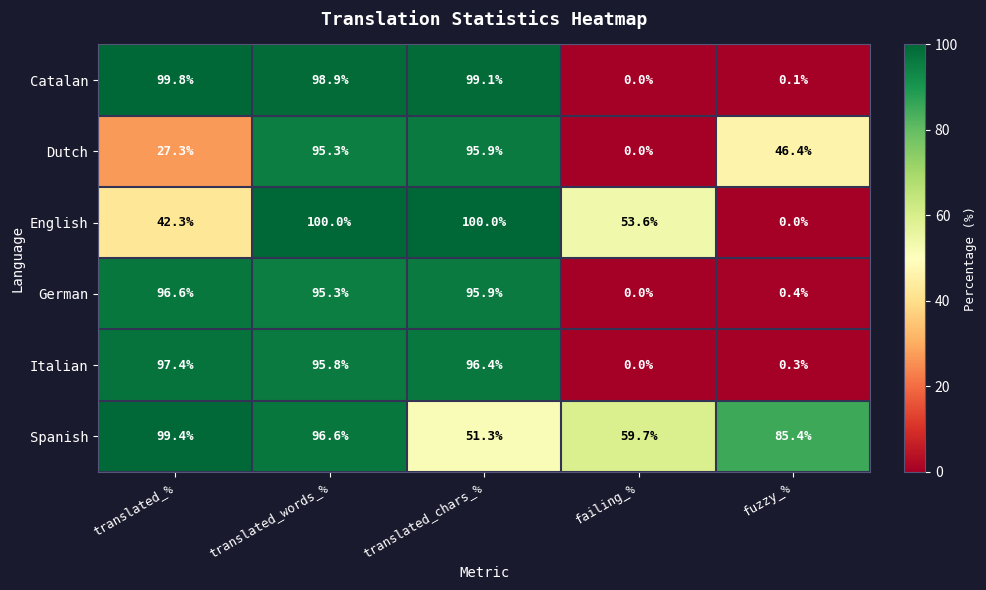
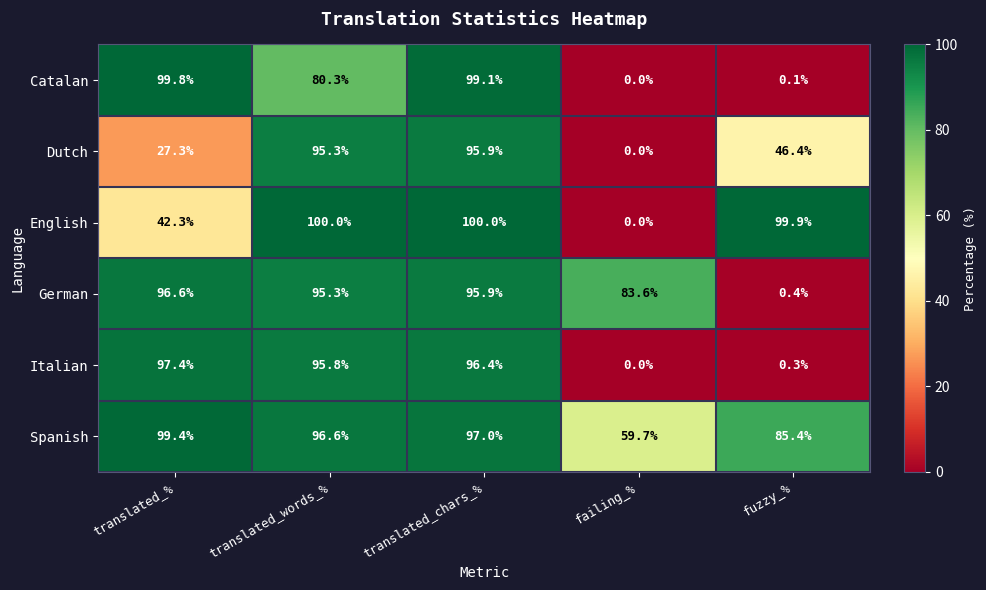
  {
    "Catalan": {
      "translated_%": "99.8%",
-     "translated_words_%": "98.9%",
+     "translated_words_%": "80.3%",
      "translated_chars_%": "99.1%",
      "failing_%": "0.0%",
      "fuzzy_%": "0.1%"
    },
    "Dutch": {
      "translated_%": "27.3%",
      "translated_words_%": "95.3%",
      "translated_chars_%": "95.9%",
      "failing_%": "0.0%",
      "fuzzy_%": "46.4%"
    },
    "English": {
      "translated_%": "42.3%",
      "translated_words_%": "100.0%",
      "translated_chars_%": "100.0%",
-     "failing_%": "53.6%",
-     "fuzzy_%": "0.0%"
+     "failing_%": "0.0%",
+     "fuzzy_%": "99.9%"
    },
    "German": {
      "translated_%": "96.6%",
      "translated_words_%": "95.3%",
      "translated_chars_%": "95.9%",
-     "failing_%": "0.0%",
+     "failing_%": "83.6%",
      "fuzzy_%": "0.4%"
    },
    "Italian": {
      "translated_%": "97.4%",
      "translated_words_%": "95.8%",
      "translated_chars_%": "96.4%",
      "failing_%": "0.0%",
      "fuzzy_%": "0.3%"
    },
    "Spanish": {
      "translated_%": "99.4%",
      "translated_words_%": "96.6%",
-     "translated_chars_%": "51.3%",
+     "translated_chars_%": "97.0%",
      "failing_%": "59.7%",
      "fuzzy_%": "85.4%"
    }
  }
